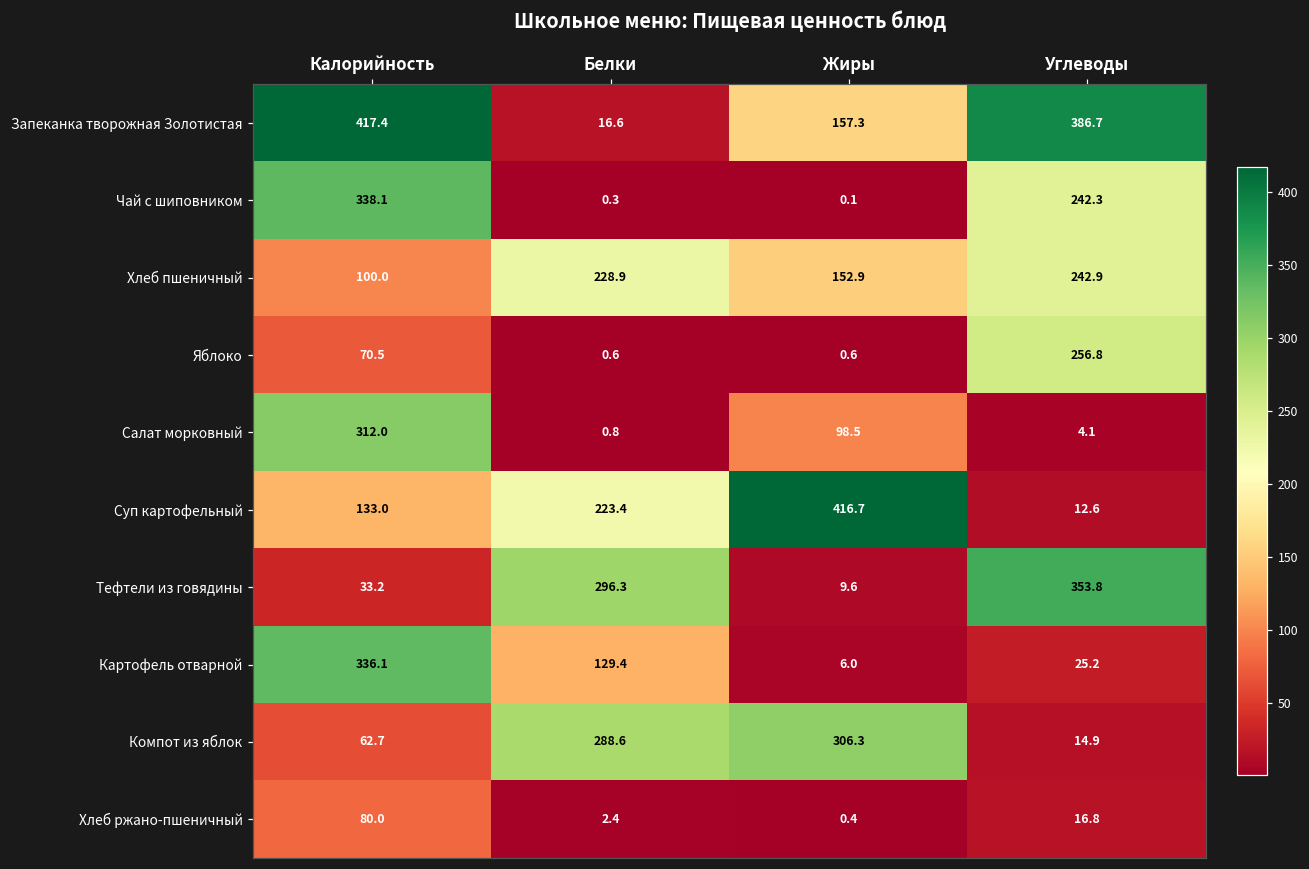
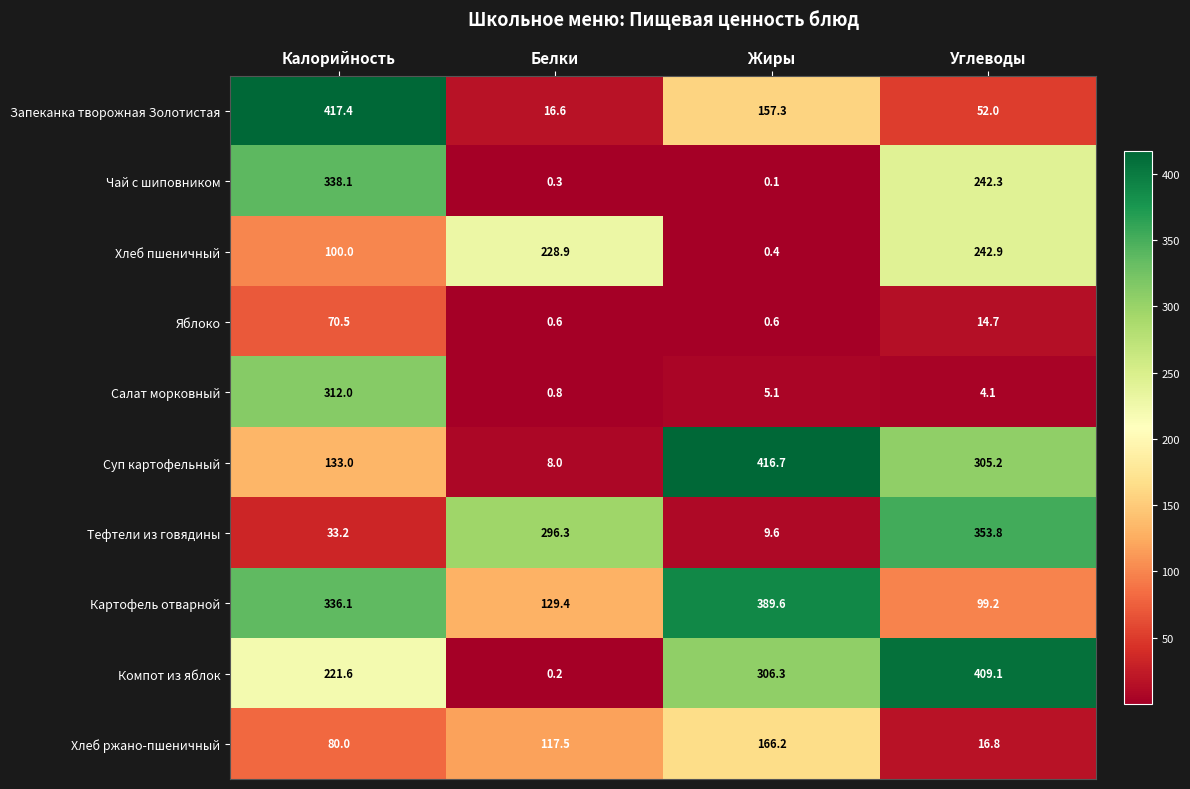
  {
    "Запеканка творожная Золотистая": {
      "Калорийность": 417.4,
      "Белки": 16.6,
      "Жиры": 157.3,
-     "Углеводы": 386.7
+     "Углеводы": 52.0
    },
    "Чай с шиповником": {
      "Калорийность": 338.1,
      "Белки": 0.3,
      "Жиры": 0.1,
      "Углеводы": 242.3
    },
    "Хлеб пшеничный": {
      "Калорийность": 100.0,
      "Белки": 228.9,
-     "Жиры": 152.9,
+     "Жиры": 0.4,
      "Углеводы": 242.9
    },
    "Яблоко": {
      "Калорийность": 70.5,
      "Белки": 0.6,
      "Жиры": 0.6,
-     "Углеводы": 256.8
+     "Углеводы": 14.7
    },
    "Салат морковный": {
      "Калорийность": 312.0,
      "Белки": 0.8,
-     "Жиры": 98.5,
+     "Жиры": 5.1,
      "Углеводы": 4.1
    },
    "Суп картофельный": {
      "Калорийность": 133.0,
-     "Белки": 223.4,
+     "Белки": 8.0,
      "Жиры": 416.7,
-     "Углеводы": 12.6
+     "Углеводы": 305.2
    },
    "Тефтели из говядины": {
      "Калорийность": 33.2,
      "Белки": 296.3,
      "Жиры": 9.6,
      "Углеводы": 353.8
    },
    "Картофель отварной": {
      "Калорийность": 336.1,
      "Белки": 129.4,
-     "Жиры": 6.0,
-     "Углеводы": 25.2
+     "Жиры": 389.6,
+     "Углеводы": 99.2
    },
    "Компот из яблок": {
-     "Калорийность": 62.7,
-     "Белки": 288.6,
+     "Калорийность": 221.6,
+     "Белки": 0.2,
      "Жиры": 306.3,
-     "Углеводы": 14.9
+     "Углеводы": 409.1
    },
    "Хлеб ржано-пшеничный": {
      "Калорийность": 80.0,
-     "Белки": 2.4,
-     "Жиры": 0.4,
+     "Белки": 117.5,
+     "Жиры": 166.2,
      "Углеводы": 16.8
    }
  }
